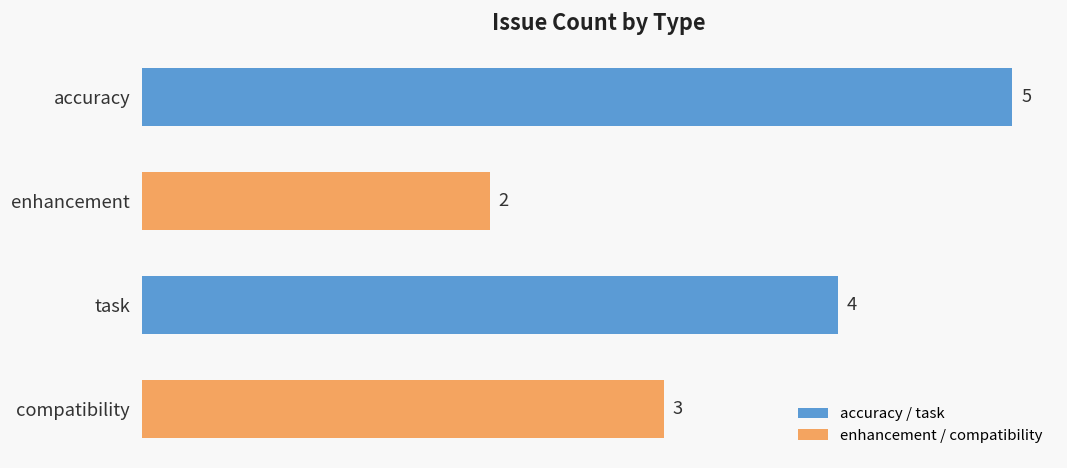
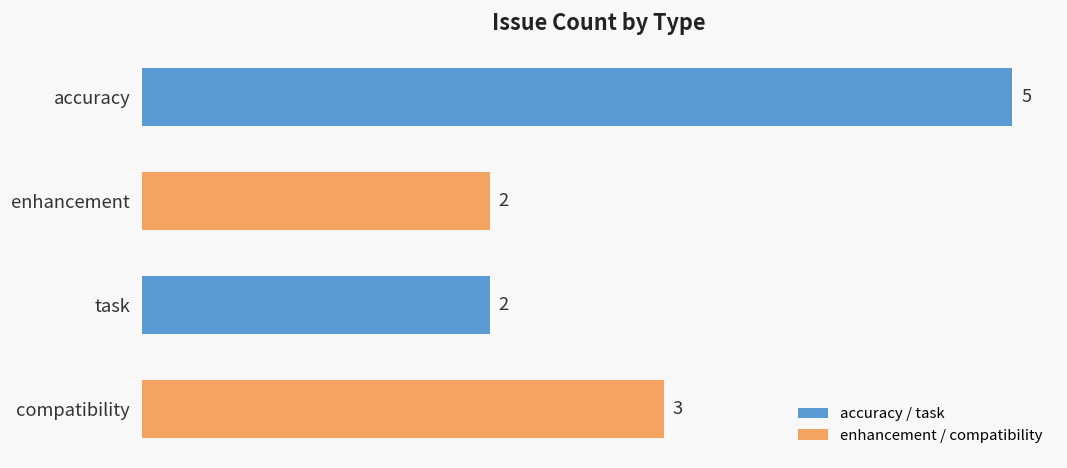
  {
    "accuracy": 5,
    "enhancement": 2,
-   "task": 4,
+   "task": 2,
    "compatibility": 3
  }
